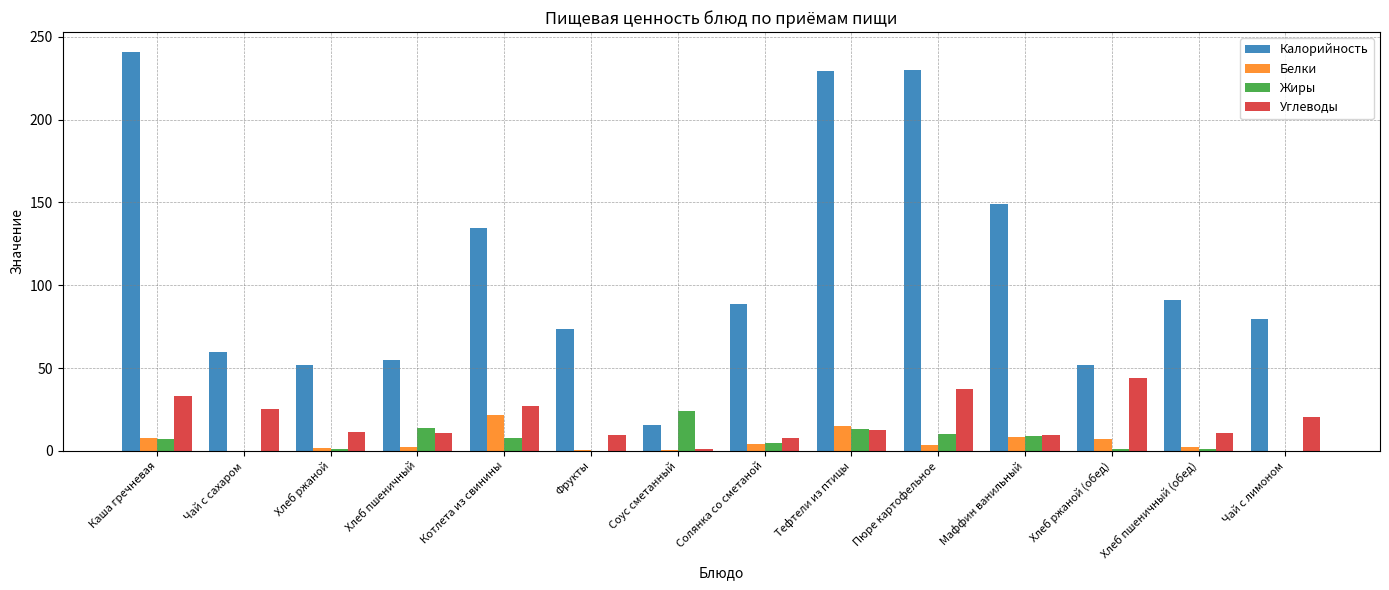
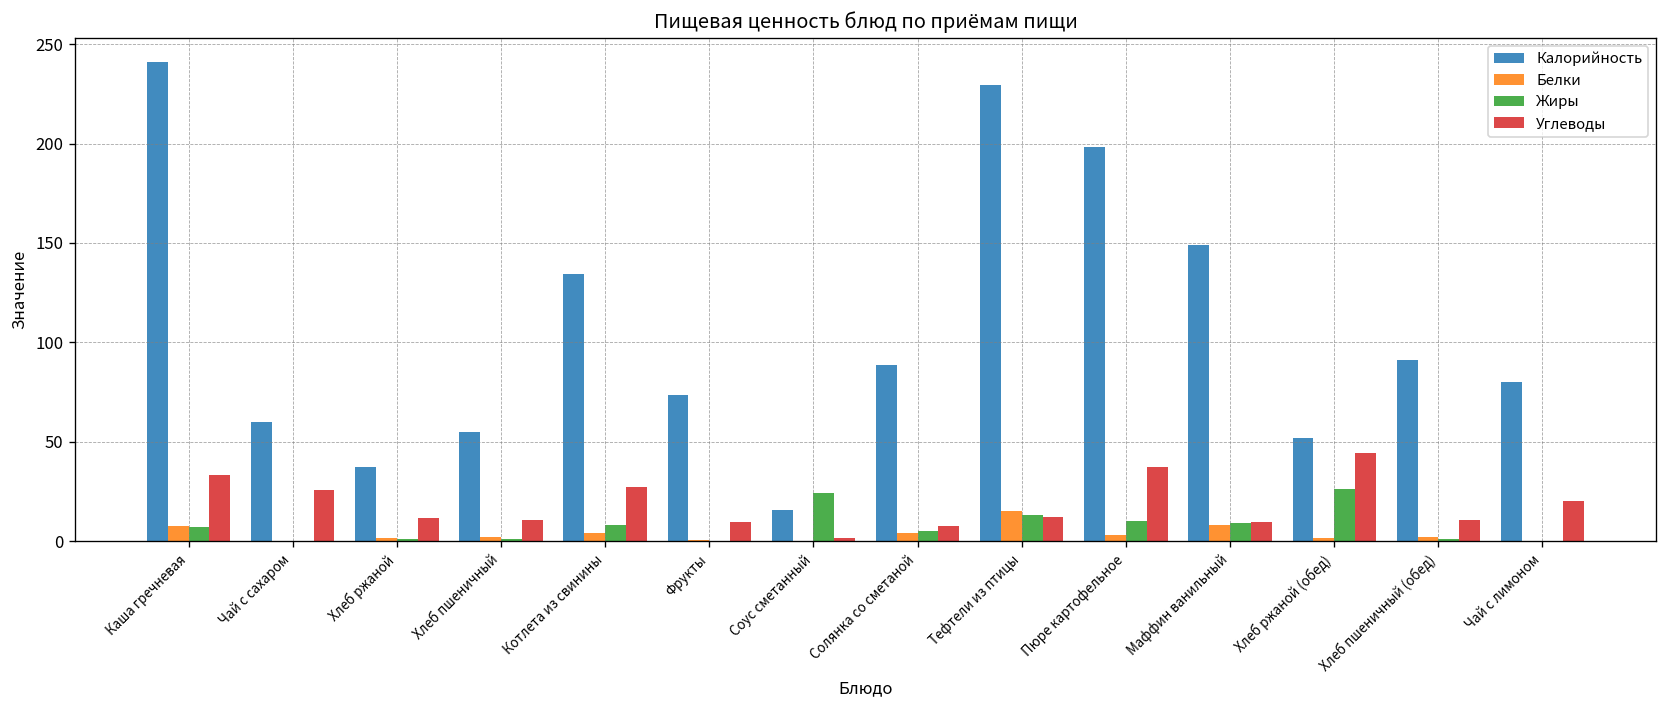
  {
    "Калорийность": {
      "Каша гречневая": 241,
      "Чай с сахаром": 60,
-     "Хлеб ржаной": 52,
+     "Хлеб ржаной": 37,
      "Хлеб пшеничный": 55,
      "Котлета из свинины": 134,
      "Фрукты": 73,
      "Соус сметанный": 16,
      "Солянка со сметаной": 89,
      "Тефтели из птицы": 229,
-     "Пюре картофельное": 230,
+     "Пюре картофельное": 198,
      "Маффин ванильный": 149,
      "Хлеб ржаной (обед)": 52,
      "Хлеб пшеничный (обед)": 91,
      "Чай с лимоном": 80
    },
    "Белки": {
      "Каша гречневая": 8,
      "Чай с сахаром": 0,
      "Хлеб ржаной": 2,
      "Хлеб пшеничный": 2,
-     "Котлета из свинины": 22,
+     "Котлета из свинины": 4,
      "Солянка со сметаной": 4,
      "Тефтели из птицы": 15,
      "Пюре картофельное": 3,
      "Маффин ванильный": 8,
-     "Хлеб ржаной (обед)": 7,
+     "Хлеб ржаной (обед)": 2,
      "Хлеб пшеничный (обед)": 2
    },
    "Жиры": {
      "Каша гречневая": 7,
      "Чай с сахаром": 0,
-     "Хлеб пшеничный": 14,
+     "Хлеб пшеничный": 1,
      "Котлета из свинины": 8,
      "Фрукты": 0,
      "Соус сметанный": 24,
      "Солянка со сметаной": 5,
      "Тефтели из птицы": 13,
      "Пюре картофельное": 10,
      "Маффин ванильный": 9,
-     "Хлеб ржаной (обед)": 1,
+     "Хлеб ржаной (обед)": 26,
      "Чай с лимоном": 0
    },
    "Углеводы": {
      "Каша гречневая": 33,
      "Чай с сахаром": 26,
      "Хлеб ржаной": 12,
      "Хлеб пшеничный": 11,
      "Котлета из свинины": 27,
      "Фрукты": 10,
      "Солянка со сметаной": 8,
      "Тефтели из птицы": 12,
      "Пюре картофельное": 37,
      "Маффин ванильный": 10,
      "Хлеб ржаной (обед)": 44,
      "Хлеб пшеничный (обед)": 11,
      "Чай с лимоном": 20
    }
  }
